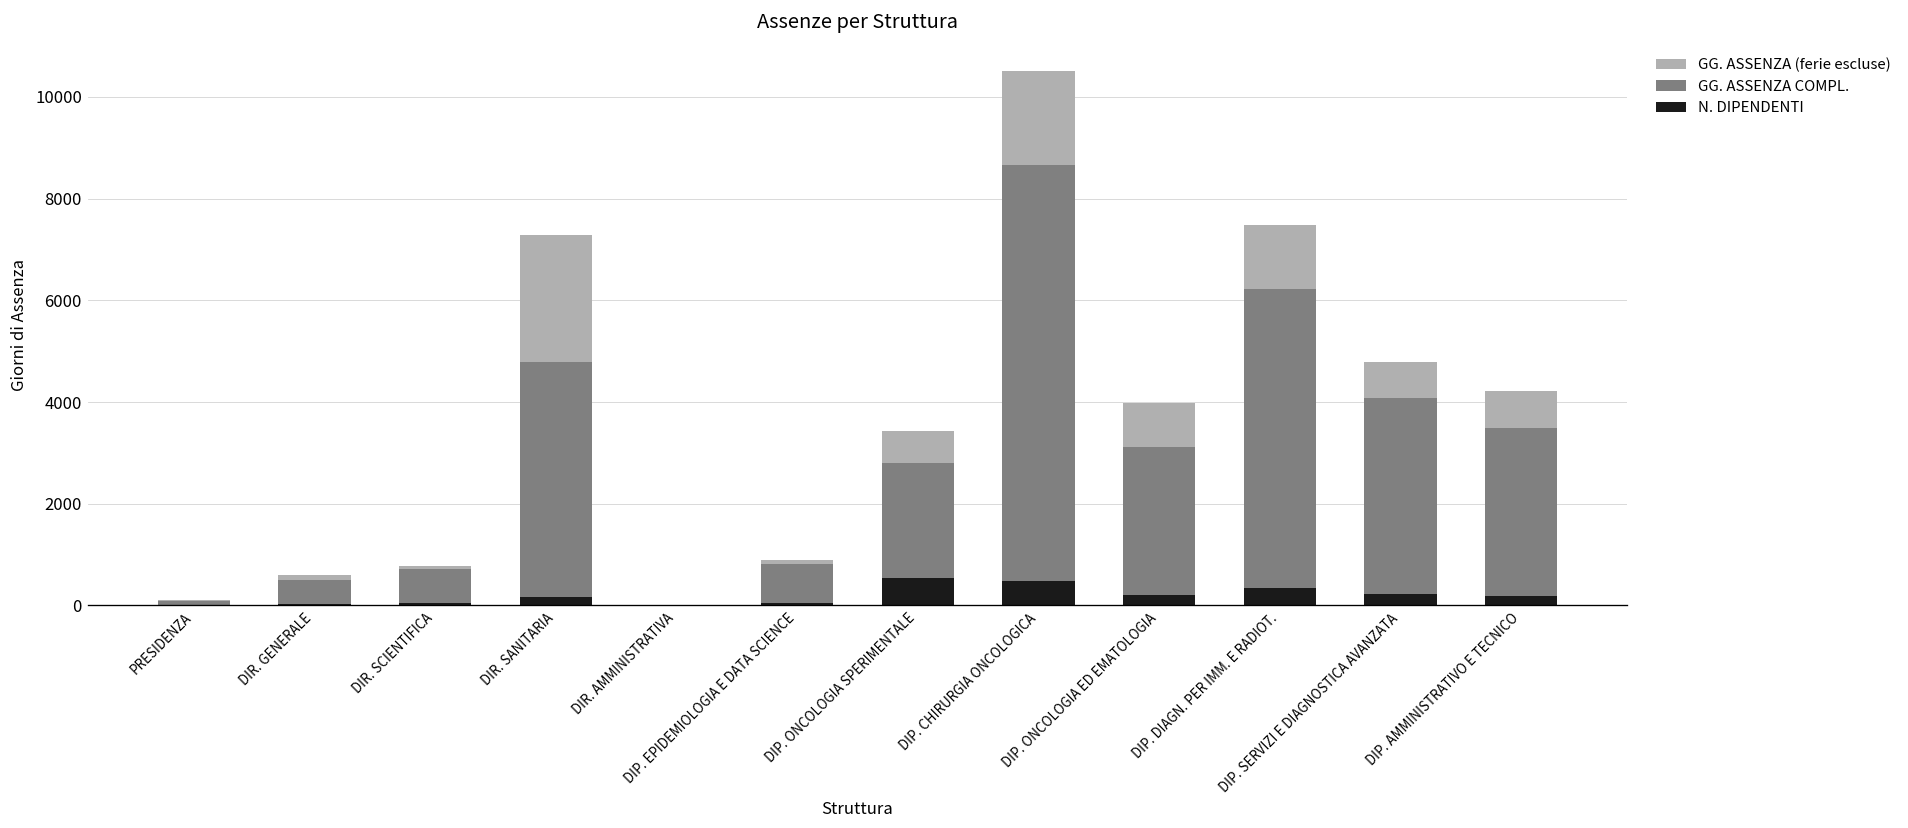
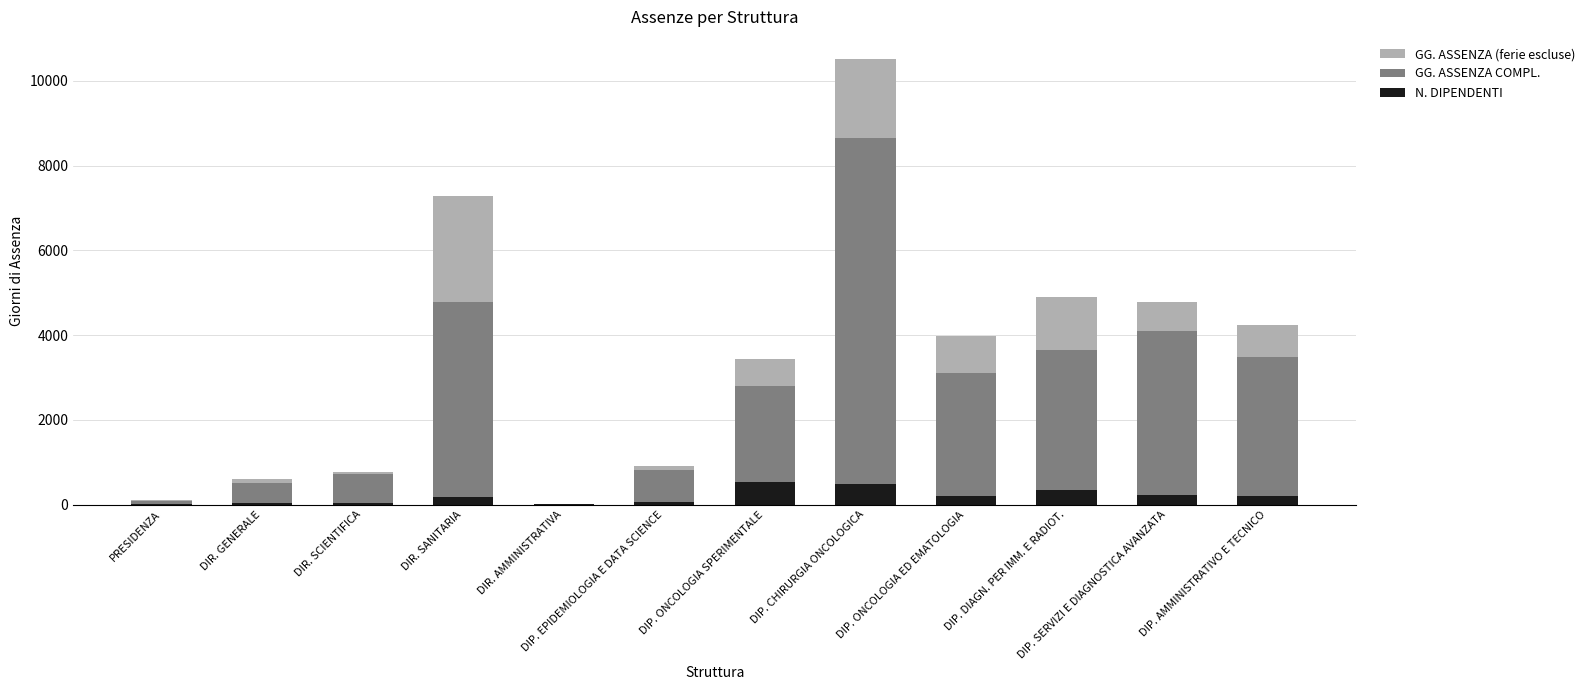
  {
    "N. DIPENDENTI": {
      "DIR. SANITARIA": 200,
      "DIP. ONCOLOGIA SPERIMENTALE": 500,
      "DIP. CHIRURGIA ONCOLOGICA": 500,
      "DIP. ONCOLOGIA ED EMATOLOGIA": 200,
      "DIP. DIAGN. PER IMM. E RADIOT.": 300,
      "DIP. SERVIZI E DIAGNOSTICA AVANZATA": 200,
      "DIP. AMMINISTRATIVO E TECNICO": 200
    },
    "GG. ASSENZA COMPL.": {
      "PRESIDENZA": 100,
      "DIR. GENERALE": 500,
      "DIR. SCIENTIFICA": 700,
      "DIR. SANITARIA": 4600,
      "DIP. EPIDEMIOLOGIA E DATA SCIENCE": 800,
      "DIP. ONCOLOGIA SPERIMENTALE": 2300,
      "DIP. CHIRURGIA ONCOLOGICA": 8200,
      "DIP. ONCOLOGIA ED EMATOLOGIA": 2900,
-     "DIP. DIAGN. PER IMM. E RADIOT.": 5900,
+     "DIP. DIAGN. PER IMM. E RADIOT.": 3300,
      "DIP. SERVIZI E DIAGNOSTICA AVANZATA": 3900,
      "DIP. AMMINISTRATIVO E TECNICO": 3300
    },
    "GG. ASSENZA (ferie escluse)": {
      "DIR. GENERALE": 100,
      "DIR. SANITARIA": 2500,
      "DIR. AMMINISTRATIVA": 0,
      "DIP. EPIDEMIOLOGIA E DATA SCIENCE": 100,
      "DIP. ONCOLOGIA SPERIMENTALE": 600,
      "DIP. CHIRURGIA ONCOLOGICA": 1900,
      "DIP. ONCOLOGIA ED EMATOLOGIA": 900,
      "DIP. DIAGN. PER IMM. E RADIOT.": 1300,
      "DIP. SERVIZI E DIAGNOSTICA AVANZATA": 700,
      "DIP. AMMINISTRATIVO E TECNICO": 700
    }
  }
